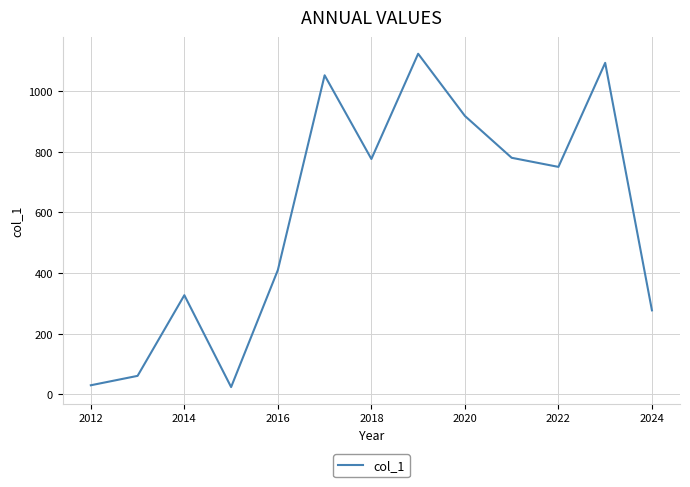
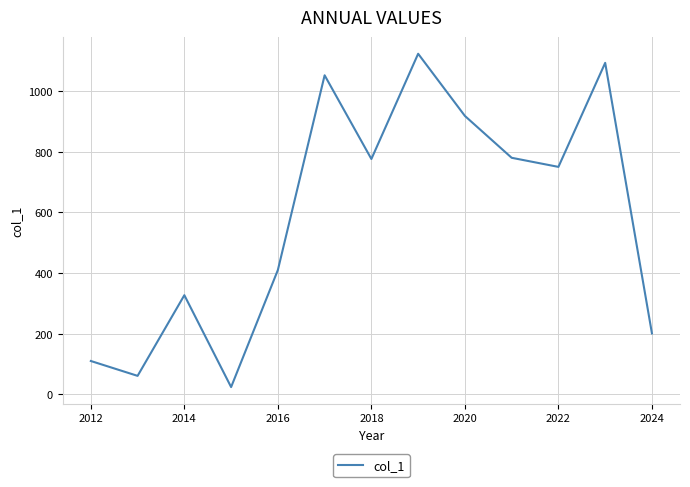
  {
-   "2012": 30,
+   "2012": 110,
    "2014": 330,
    "2016": 410,
    "2018": 780,
    "2020": 920,
    "2022": 750,
-   "2024": 280
+   "2024": 200
  }
